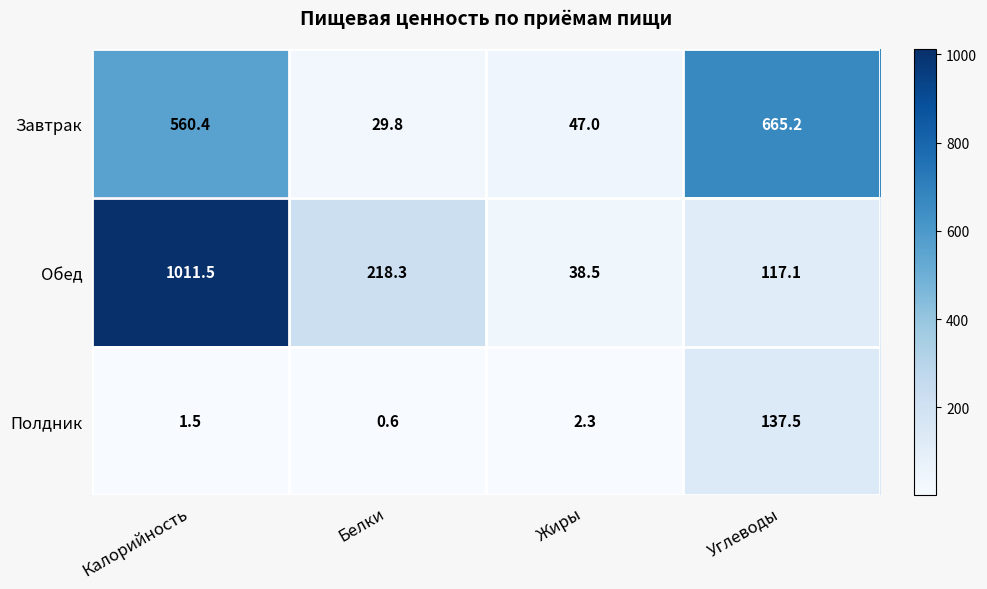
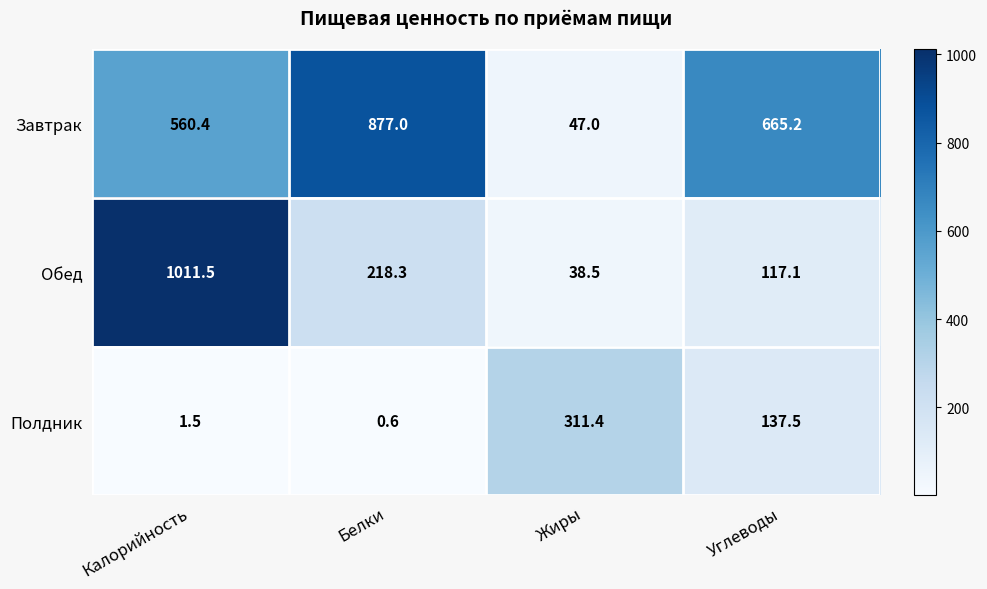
  {
    "Завтрак": {
      "Калорийность": 560.4,
-     "Белки": 29.8,
+     "Белки": 877.0,
      "Жиры": 47.0,
      "Углеводы": 665.2
    },
    "Обед": {
      "Калорийность": 1011.5,
      "Белки": 218.3,
      "Жиры": 38.5,
      "Углеводы": 117.1
    },
    "Полдник": {
      "Калорийность": 1.5,
      "Белки": 0.6,
-     "Жиры": 2.3,
+     "Жиры": 311.4,
      "Углеводы": 137.5
    }
  }
